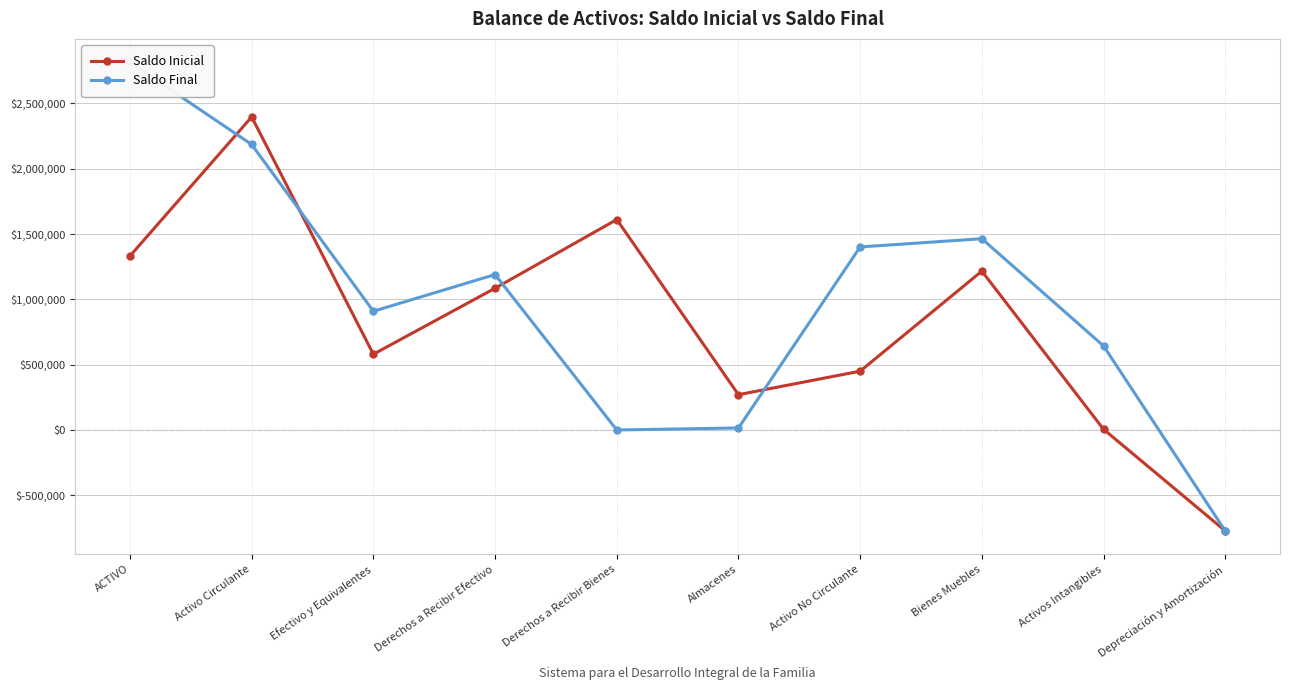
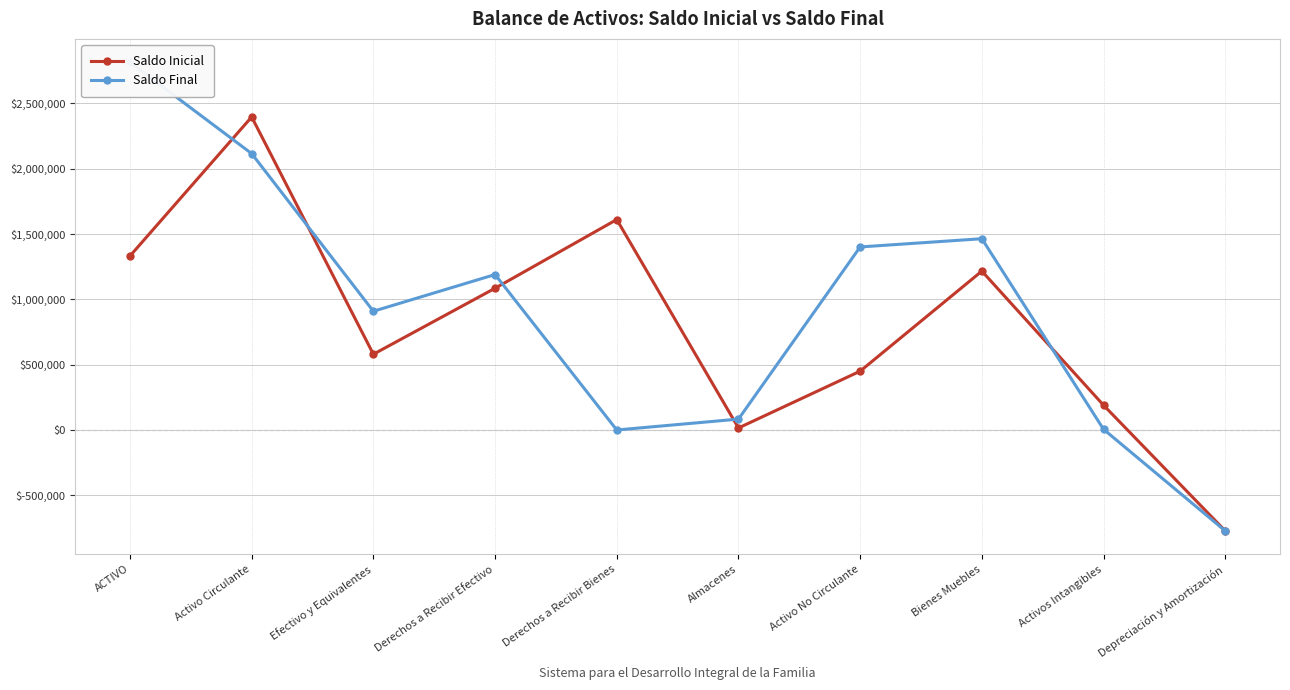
  {
    "Saldo Inicial": {
      "ACTIVO": "$1,330,000",
      "Activo Circulante": "$2,400,000",
      "Efectivo y Equivalentes": "$580,000",
      "Derechos a Recibir Efectivo": "$1,090,000",
      "Derechos a Recibir Bienes": "$1,610,000",
-     "Almacenes": "$270,000",
+     "Almacenes": "$20,000",
      "Activo No Circulante": "$450,000",
      "Bienes Muebles": "$1,220,000",
-     "Activos Intangibles": "$10,000"
+     "Activos Intangibles": "$190,000"
    },
    "Saldo Final": {
-     "Activo Circulante": "$2,180,000",
+     "Activo Circulante": "$2,120,000",
      "Efectivo y Equivalentes": "$910,000",
      "Derechos a Recibir Efectivo": "$1,190,000",
      "Derechos a Recibir Bienes": "$0",
-     "Almacenes": "$20,000",
+     "Almacenes": "$80,000",
      "Activo No Circulante": "$1,400,000",
      "Bienes Muebles": "$1,460,000",
-     "Activos Intangibles": "$640,000"
+     "Activos Intangibles": "$10,000"
    }
  }
